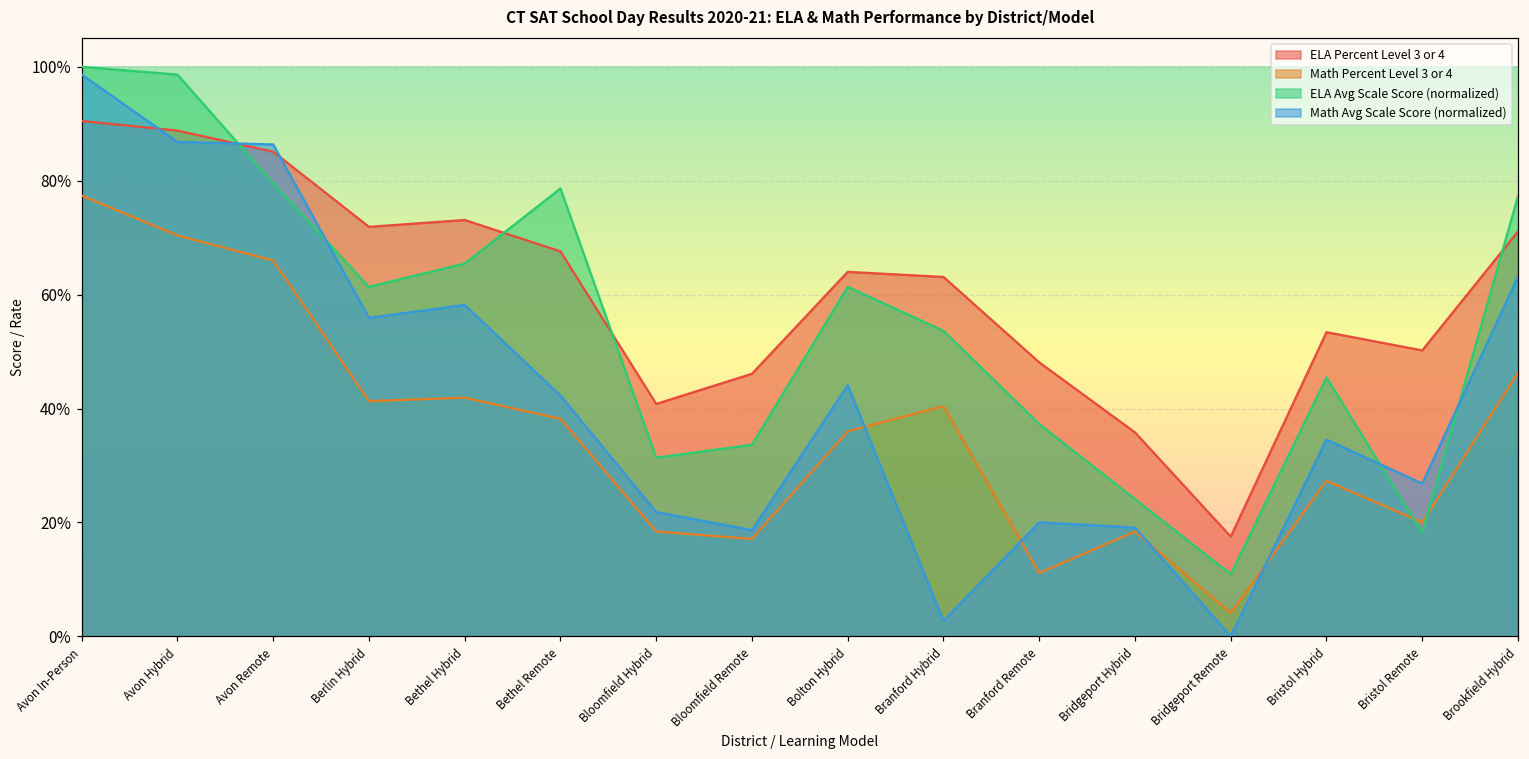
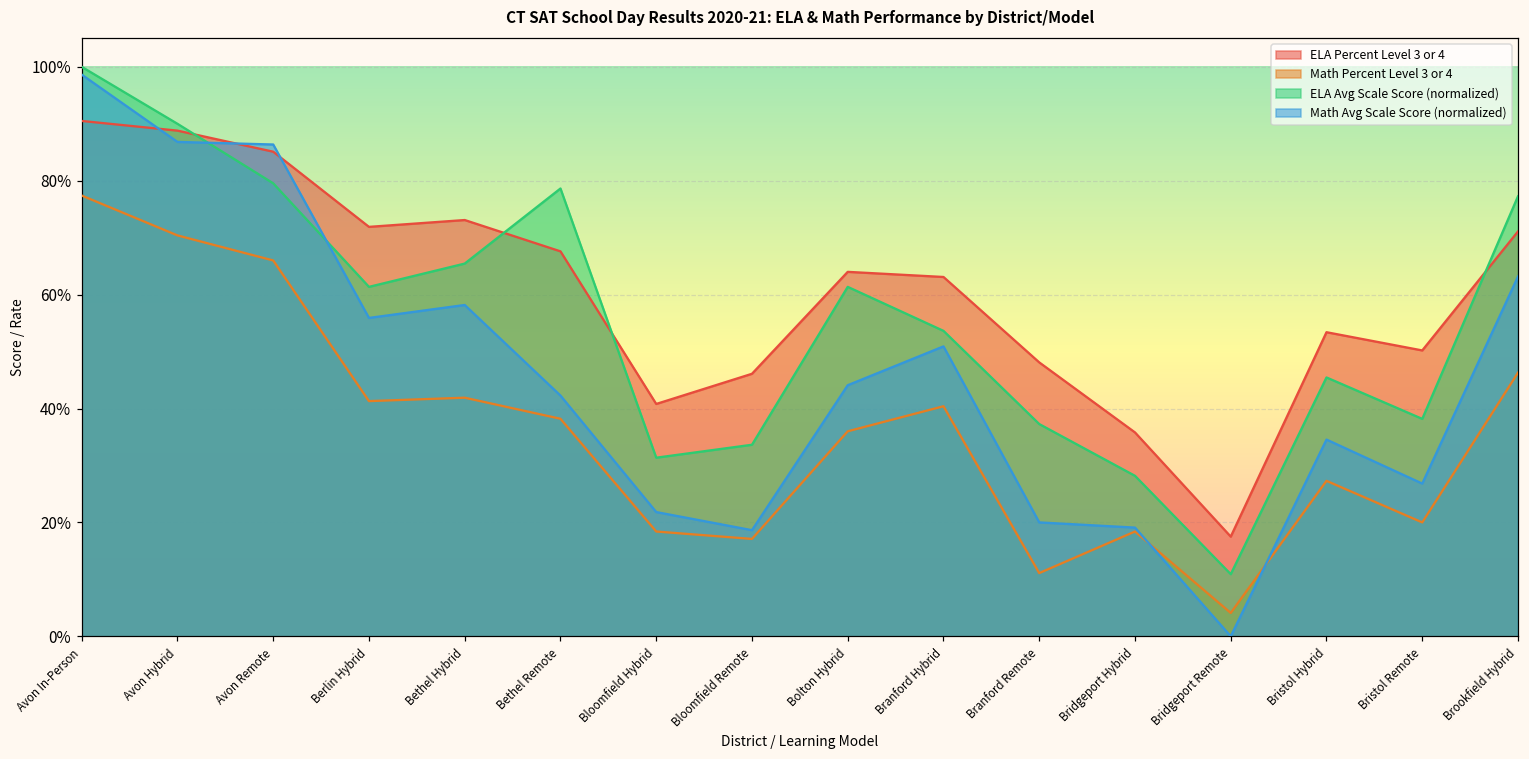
  {
    "ELA Avg Scale Score (normalized)": {
      "Avon In-Person": "100%",
-     "Avon Hybrid": "99%",
+     "Avon Hybrid": "90%",
      "Avon Remote": "80%",
      "Berlin Hybrid": "61%",
      "Bethel Hybrid": "65%",
      "Bethel Remote": "79%",
      "Bloomfield Hybrid": "31%",
      "Bloomfield Remote": "34%",
      "Bolton Hybrid": "61%",
      "Branford Hybrid": "54%",
      "Branford Remote": "37%",
-     "Bridgeport Hybrid": "24%",
+     "Bridgeport Hybrid": "28%",
      "Bridgeport Remote": "11%",
      "Bristol Hybrid": "45%",
-     "Bristol Remote": "18%",
+     "Bristol Remote": "38%",
      "Brookfield Hybrid": "77%"
    },
    "Math Avg Scale Score (normalized)": {
      "Avon In-Person": "99%",
      "Avon Hybrid": "87%",
      "Avon Remote": "86%",
      "Berlin Hybrid": "56%",
      "Bethel Hybrid": "58%",
      "Bethel Remote": "42%",
      "Bloomfield Hybrid": "22%",
      "Bloomfield Remote": "19%",
      "Bolton Hybrid": "44%",
-     "Branford Hybrid": "3%",
+     "Branford Hybrid": "51%",
      "Branford Remote": "20%",
      "Bridgeport Hybrid": "19%",
      "Bridgeport Remote": "0%",
      "Bristol Hybrid": "35%",
      "Bristol Remote": "27%",
      "Brookfield Hybrid": "63%"
    }
  }
